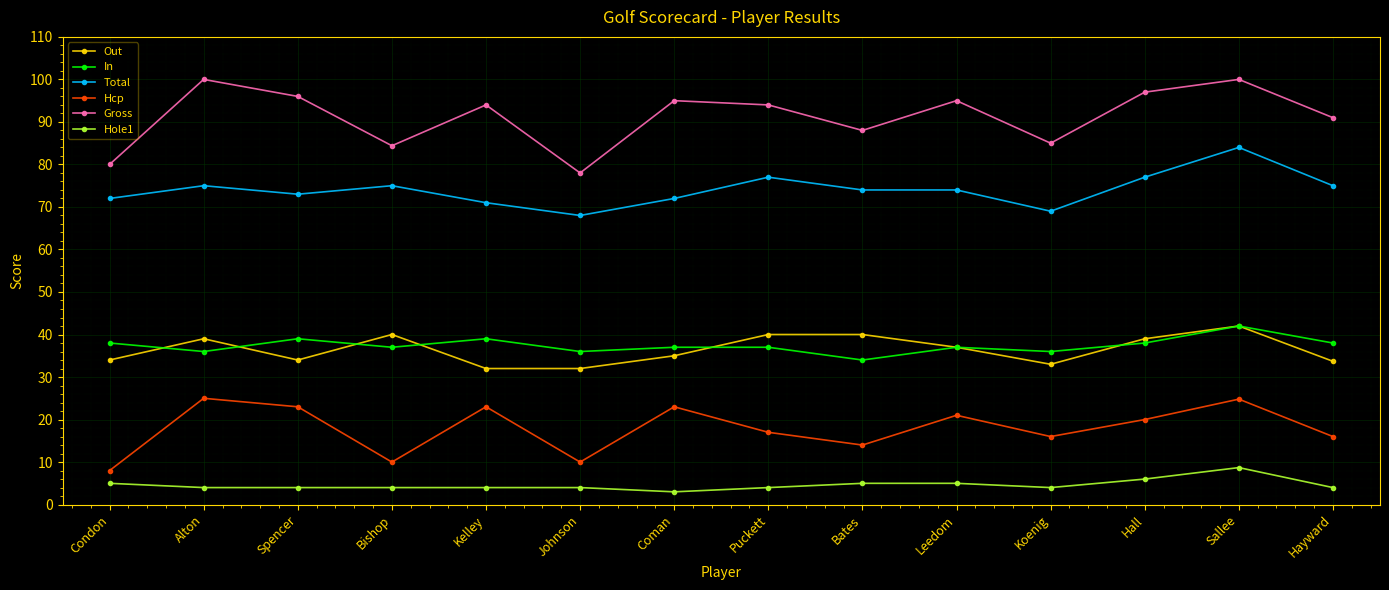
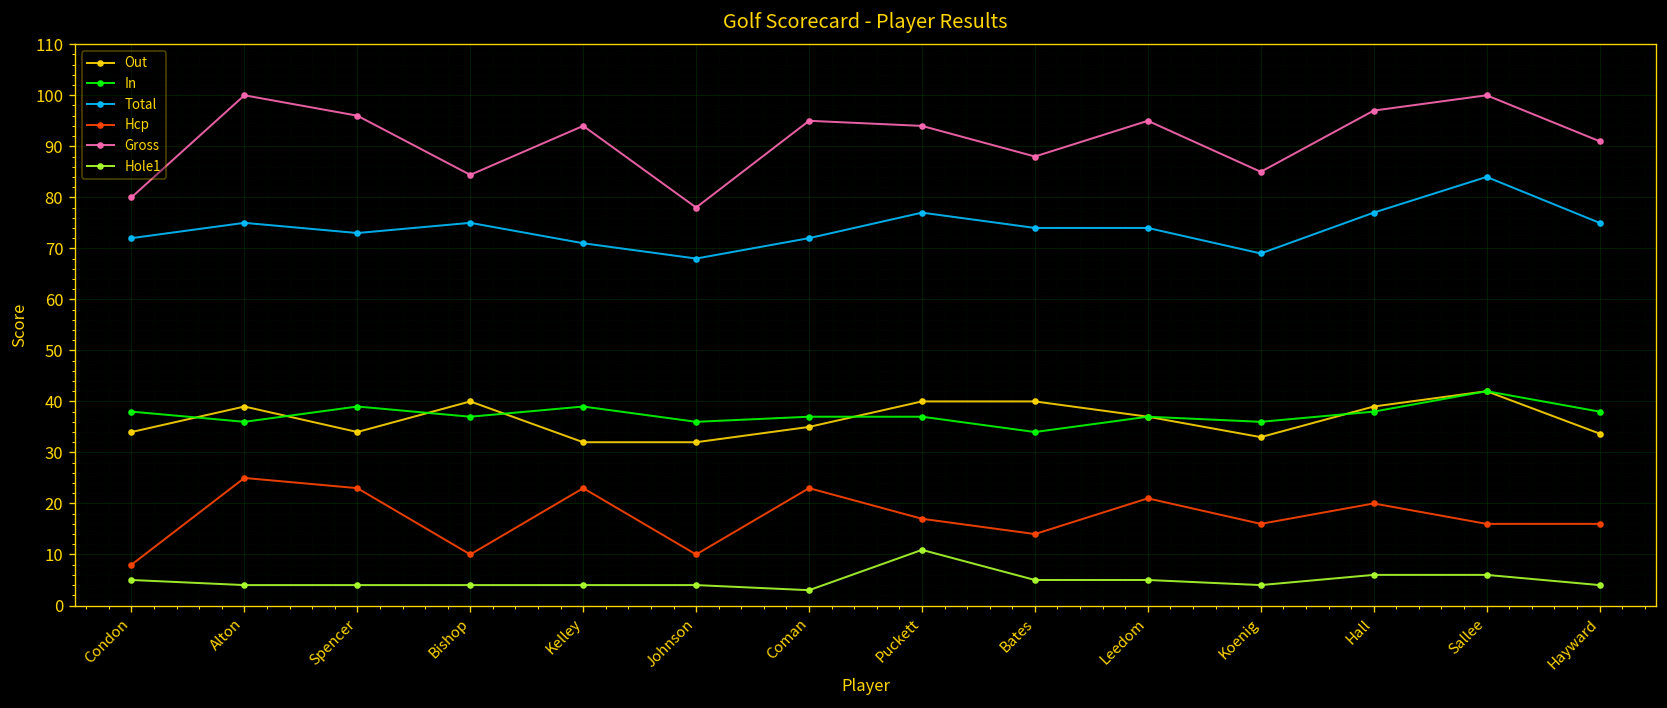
  {
    "Out": {
      "Condon": 34,
      "Alton": 39,
      "Spencer": 34,
      "Bishop": 40,
      "Kelley": 32,
      "Johnson": 32,
      "Coman": 35,
      "Puckett": 40,
      "Bates": 40,
      "Koenig": 33,
      "Hall": 39,
      "Hayward": 34
    },
    "In": {
      "Condon": 38,
      "Alton": 36,
      "Spencer": 39,
      "Bishop": 37,
      "Kelley": 39,
      "Johnson": 36,
      "Coman": 37,
      "Puckett": 37,
      "Bates": 34,
      "Koenig": 36,
      "Hall": 38,
      "Hayward": 38
    },
    "Total": {
      "Condon": 72,
      "Alton": 75,
      "Spencer": 73,
      "Bishop": 75,
      "Kelley": 71,
      "Johnson": 68,
      "Coman": 72,
      "Puckett": 77,
      "Bates": 74,
      "Leedom": 74,
      "Koenig": 69,
      "Hall": 77,
      "Sallee": 84,
      "Hayward": 75
    },
    "Hcp": {
      "Condon": 8,
      "Alton": 25,
      "Spencer": 23,
      "Bishop": 10,
      "Kelley": 23,
      "Johnson": 10,
      "Coman": 23,
      "Puckett": 17,
      "Bates": 14,
      "Leedom": 21,
      "Koenig": 16,
      "Hall": 20,
-     "Sallee": 25,
+     "Sallee": 16,
      "Hayward": 16
    },
    "Gross": {
      "Condon": 80,
      "Alton": 100,
      "Spencer": 96,
      "Bishop": 84,
      "Kelley": 94,
      "Johnson": 78,
      "Coman": 95,
      "Puckett": 94,
      "Bates": 88,
      "Leedom": 95,
      "Koenig": 85,
      "Hall": 97,
      "Sallee": 100,
      "Hayward": 91
    },
    "Hole1": {
      "Condon": 5,
      "Alton": 4,
      "Spencer": 4,
      "Bishop": 4,
      "Kelley": 4,
      "Johnson": 4,
      "Coman": 3,
-     "Puckett": 4,
+     "Puckett": 11,
      "Bates": 5,
      "Leedom": 5,
      "Koenig": 4,
      "Hall": 6,
-     "Sallee": 9,
+     "Sallee": 6,
      "Hayward": 4
    }
  }
